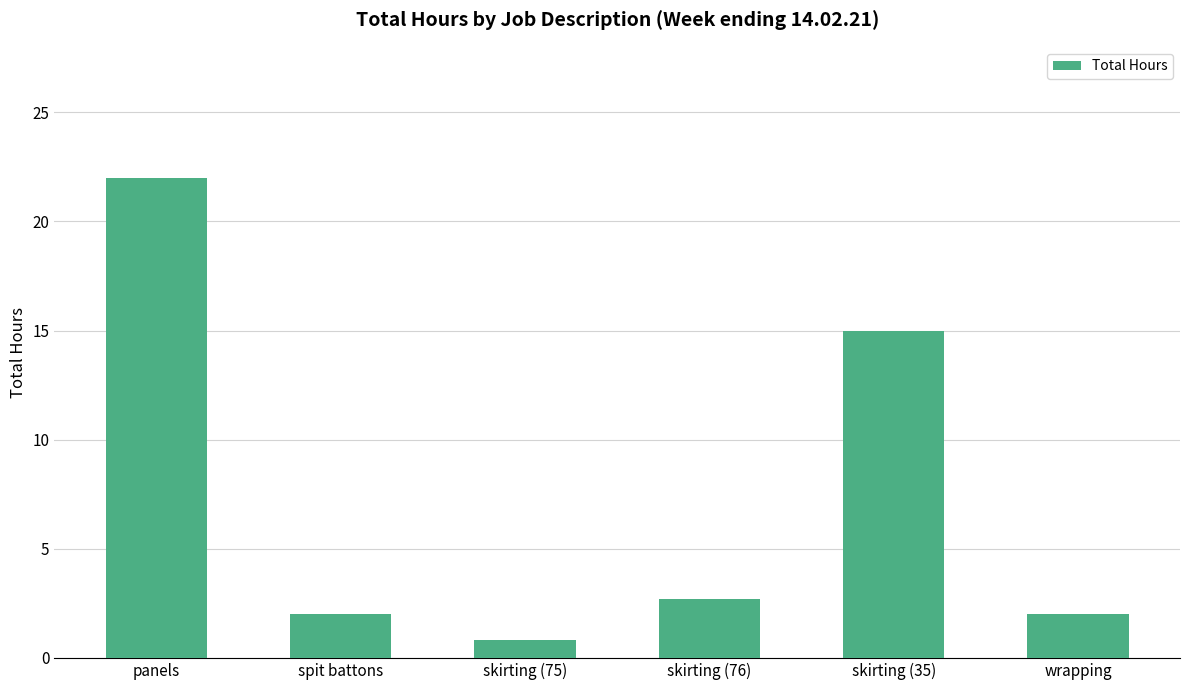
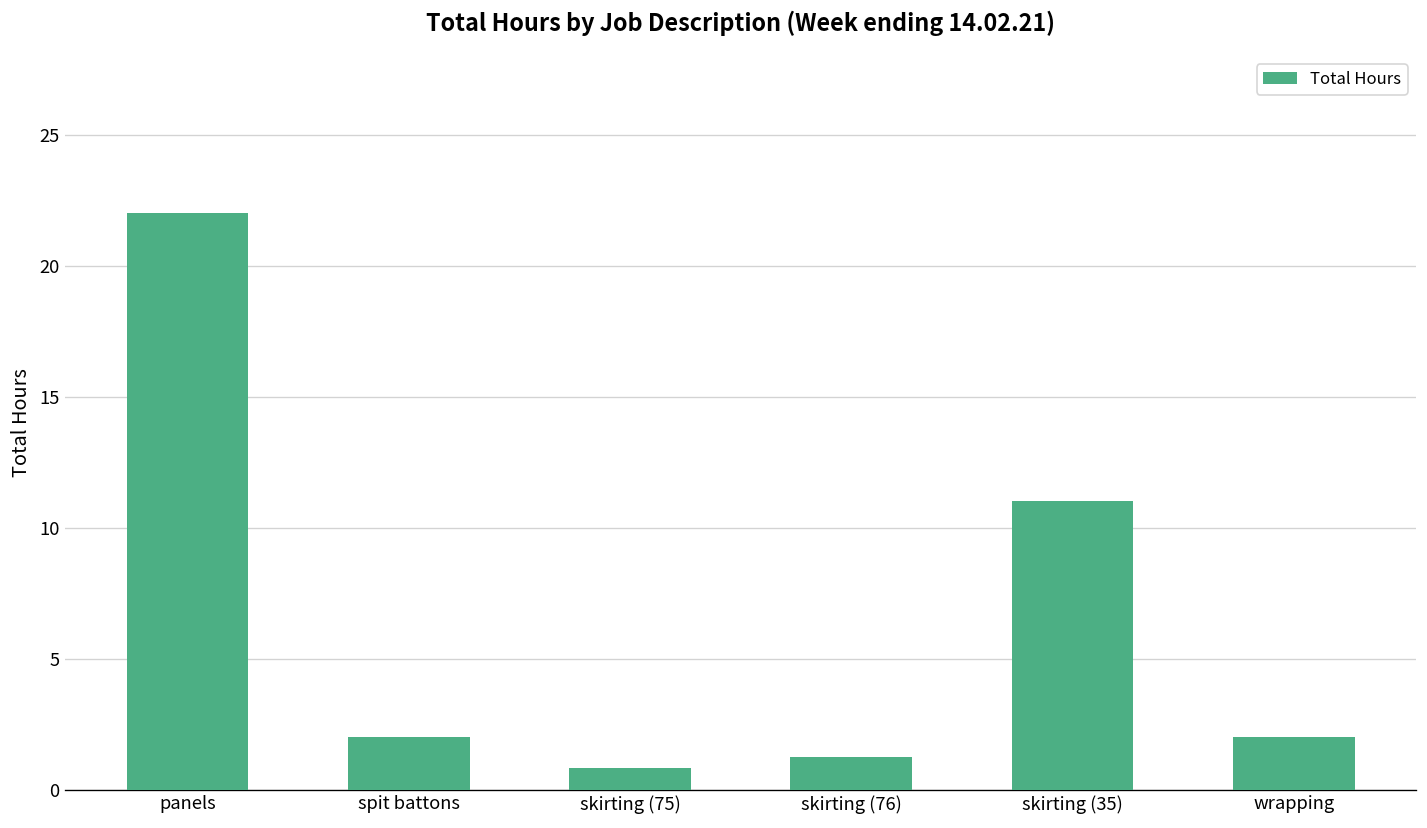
  {
    "panels": 22.0,
    "spit battons": 2.0,
    "skirting (75)": 0.8,
-   "skirting (76)": 2.7,
-   "skirting (35)": 15,
+   "skirting (76)": 1.3,
+   "skirting (35)": 11,
    "wrapping": 2.0
  }
